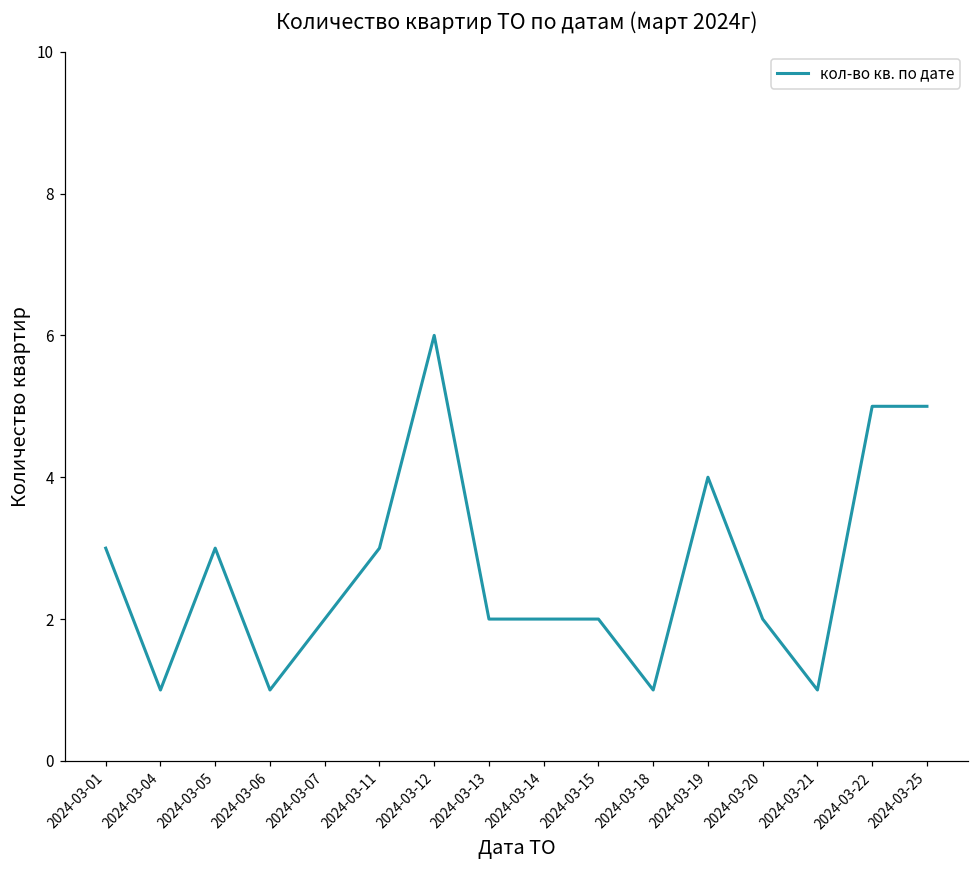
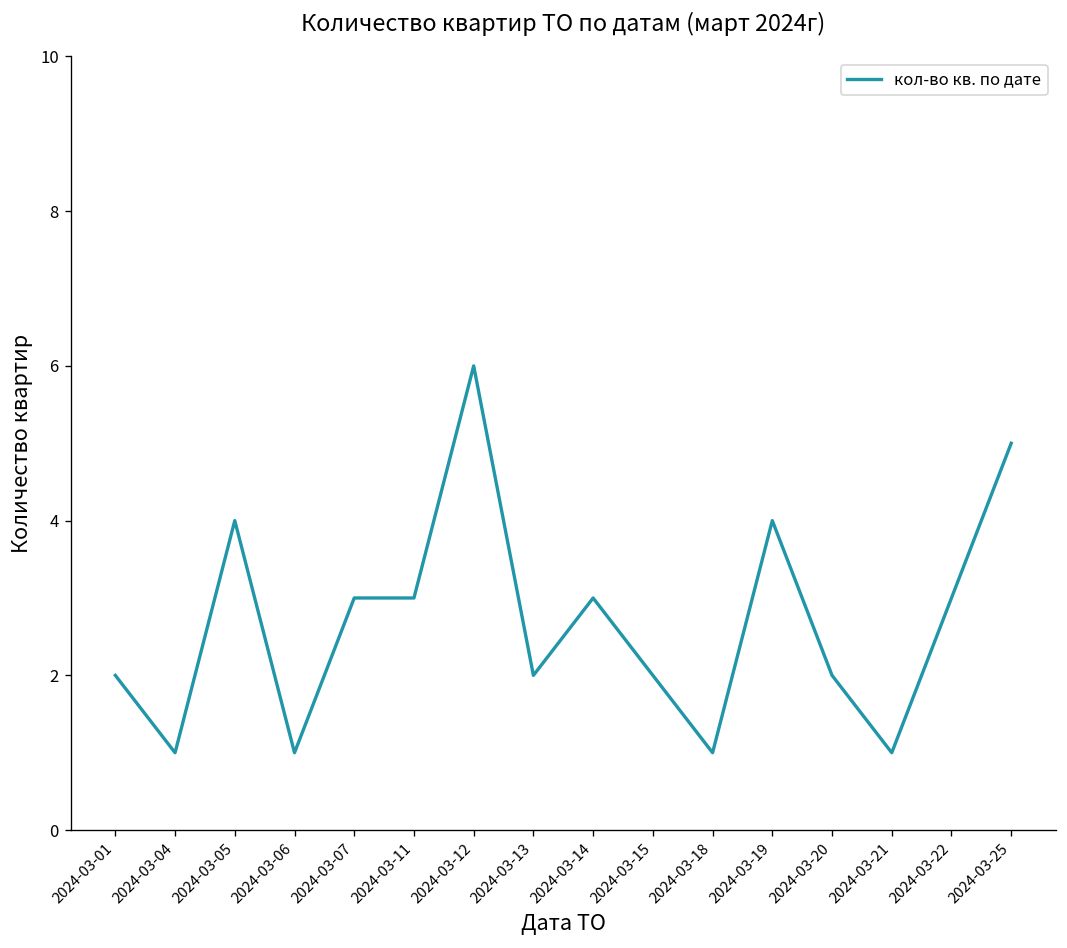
  {
-   "2024-03-01": 3,
+   "2024-03-01": 2,
    "2024-03-04": 1,
-   "2024-03-05": 3,
+   "2024-03-05": 4,
    "2024-03-06": 1,
-   "2024-03-07": 2,
+   "2024-03-07": 3,
    "2024-03-11": 3,
    "2024-03-12": 6,
    "2024-03-13": 2,
-   "2024-03-14": 2,
+   "2024-03-14": 3,
    "2024-03-15": 2,
    "2024-03-18": 1,
    "2024-03-19": 4,
    "2024-03-20": 2,
    "2024-03-21": 1,
-   "2024-03-22": 5,
+   "2024-03-22": 3,
    "2024-03-25": 5
  }
